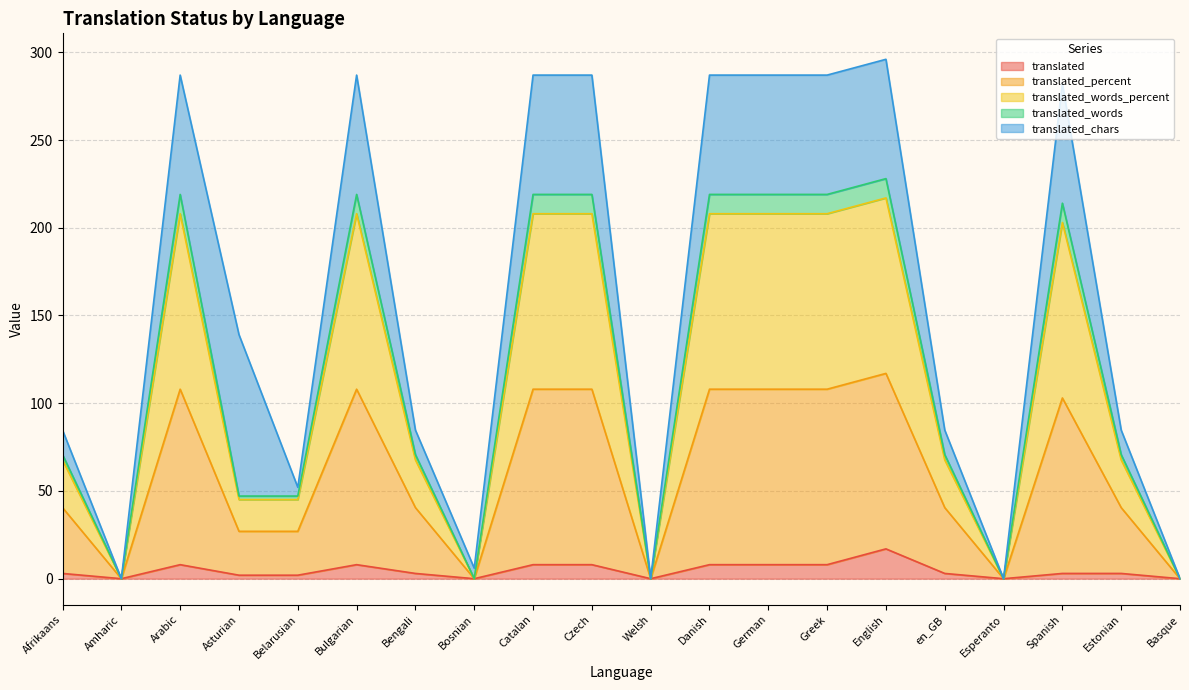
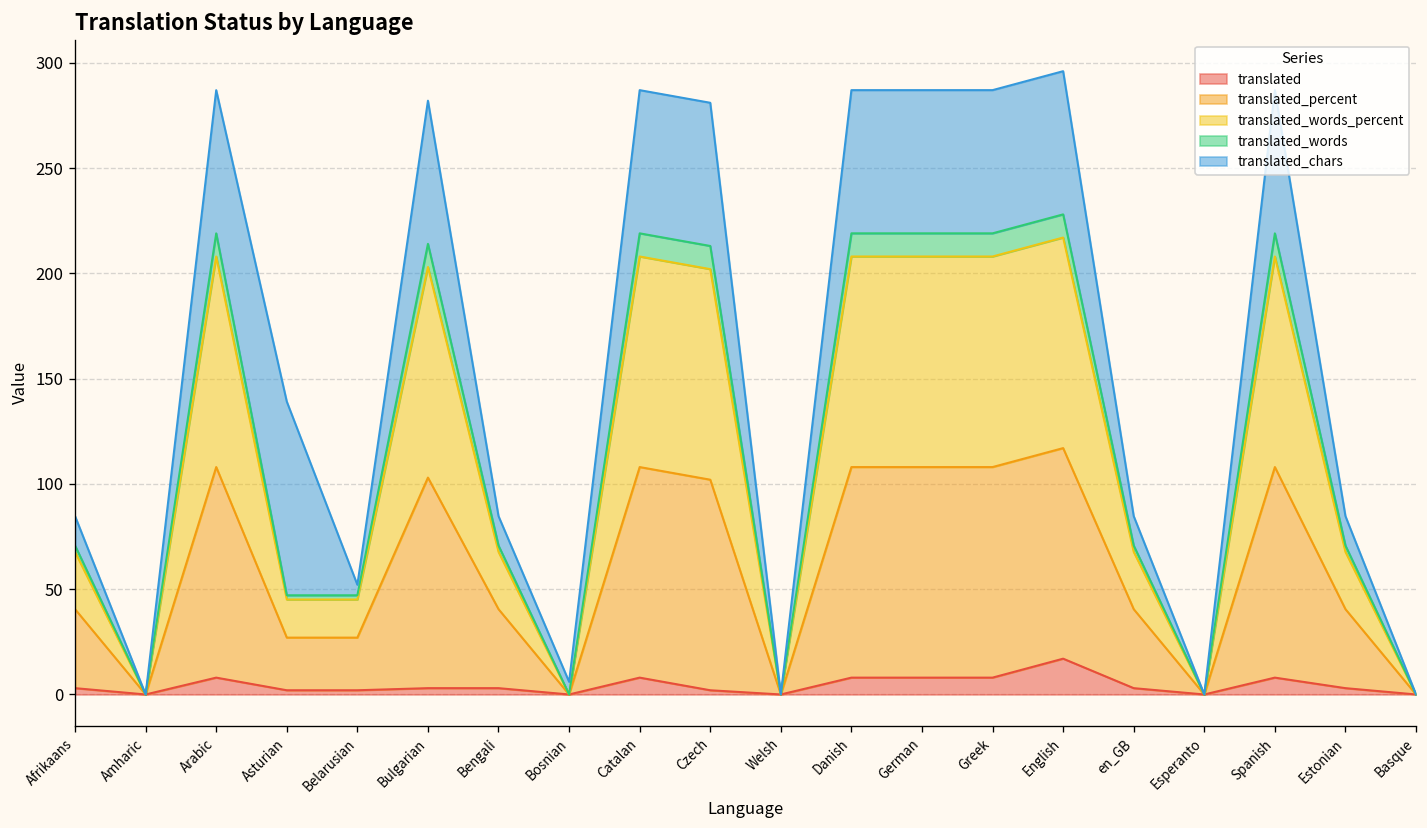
  {
    "translated": {
      "Afrikaans": 3,
      "Arabic": 8,
      "Asturian": 2,
      "Belarusian": 2,
-     "Bulgarian": 8,
+     "Bulgarian": 3,
      "Bengali": 3,
      "Catalan": 8,
-     "Czech": 8,
+     "Czech": 2,
      "Danish": 8,
      "German": 8,
      "Greek": 8,
      "English": 17,
      "en_GB": 3,
-     "Spanish": 3,
+     "Spanish": 8,
      "Estonian": 3
    },
    "translated_words": {
      "Afrikaans": 3,
      "Arabic": 11,
      "Asturian": 2,
      "Belarusian": 2,
      "Bulgarian": 11,
      "Bengali": 3,
      "Catalan": 11,
      "Czech": 11,
      "Danish": 11,
      "German": 11,
      "Greek": 11,
      "English": 11,
      "en_GB": 3,
      "Spanish": 11,
      "Estonian": 3
    },
    "translated_chars": {
      "Afrikaans": 14,
      "Arabic": 68,
      "Asturian": 92,
      "Belarusian": 5,
      "Bulgarian": 68,
      "Bengali": 14,
      "Bosnian": 6,
      "Catalan": 68,
      "Czech": 68,
      "Danish": 68,
      "German": 68,
      "Greek": 68,
      "English": 68,
      "en_GB": 14,
      "Estonian": 14
    }
  }
